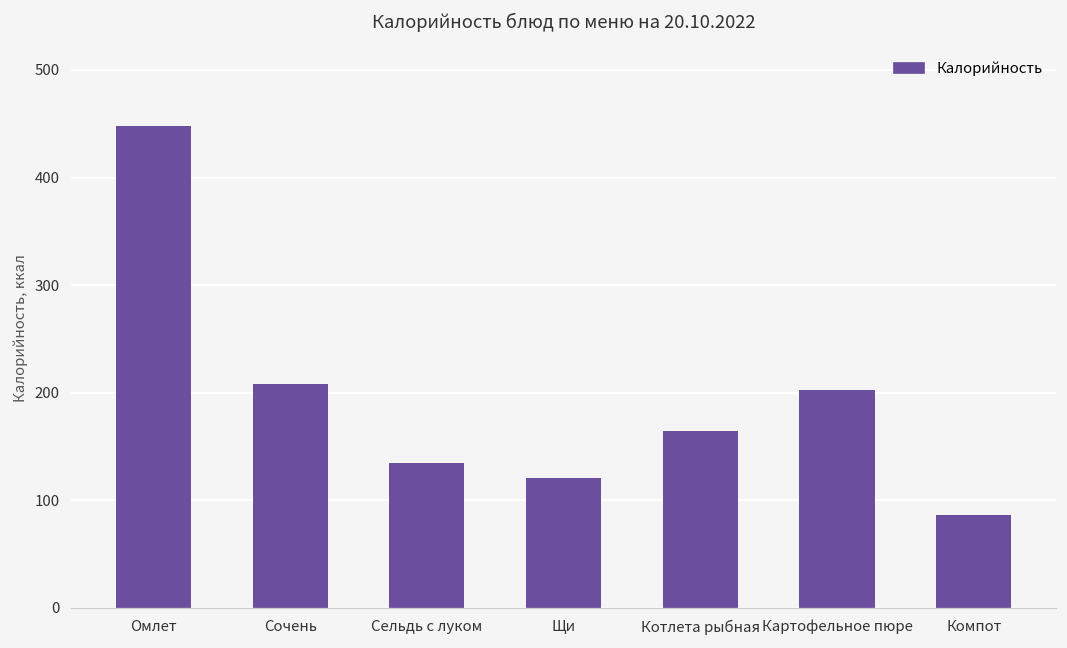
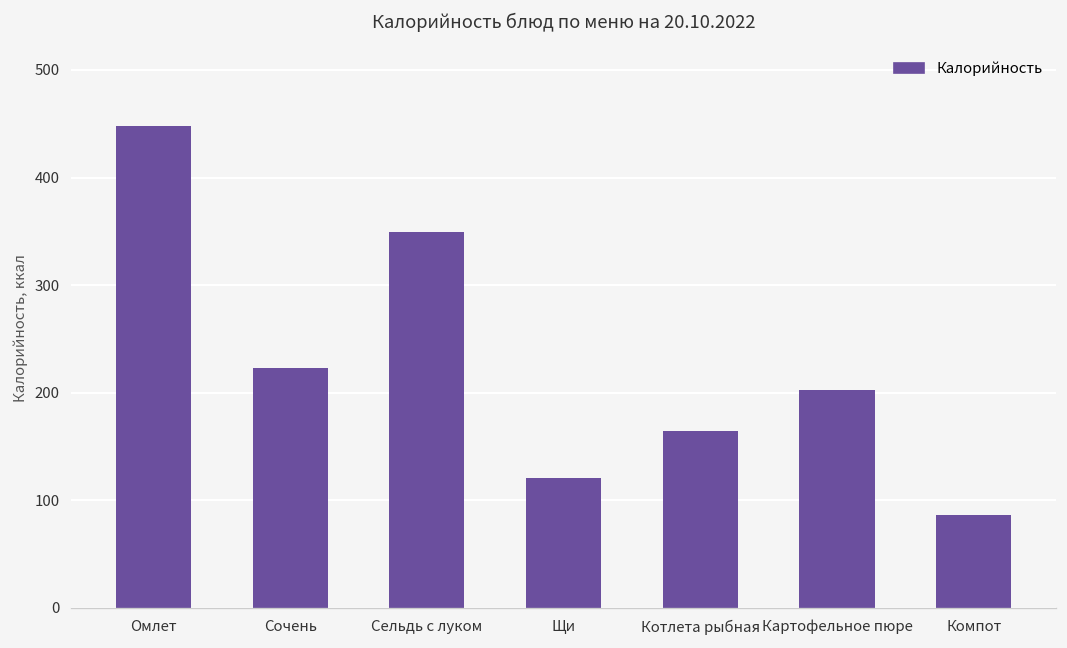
  {
    "Омлет": 450,
-   "Сочень": 210,
-   "Сельдь с луком": 140,
+   "Сочень": 220,
+   "Сельдь с луком": 350,
    "Щи": 120,
    "Котлета рыбная": 160,
    "Картофельное пюре": 200,
    "Компот": 90
  }
